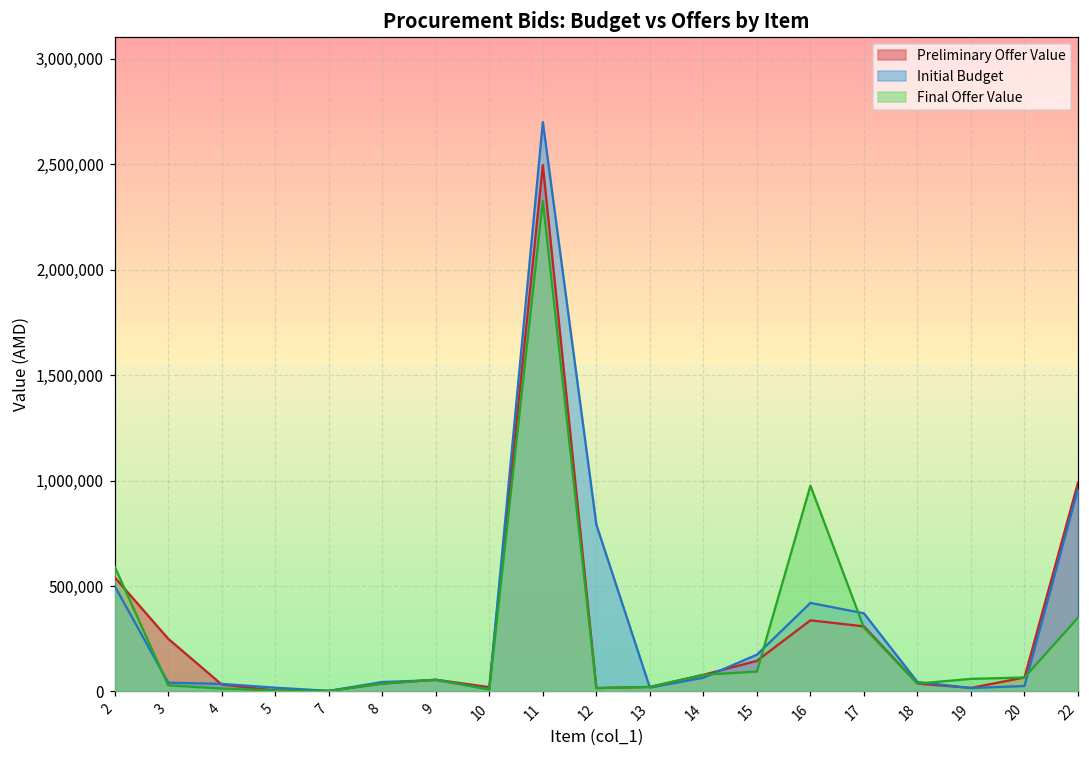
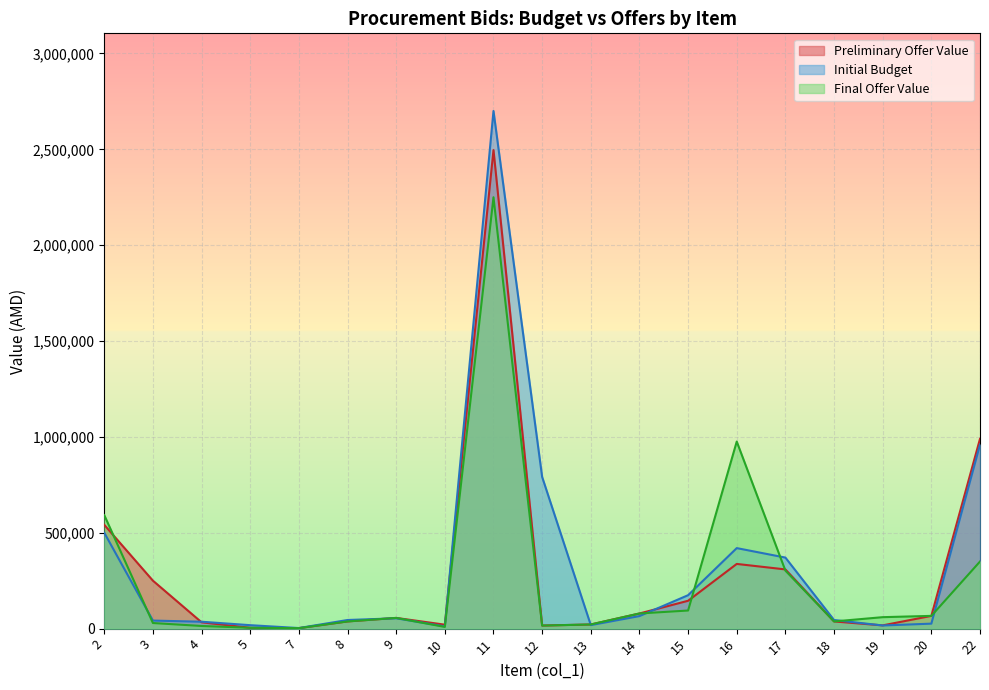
  {
    "Preliminary Offer Value": {
      "2": "540,000",
      "3": "250,000",
      "11": "2,500,000",
      "15": "150,000",
      "16": "340,000",
      "22": "990,000"
    },
    "Initial Budget": {
      "2": "500,000",
      "5": "20,000",
      "11": "2,700,000",
      "12": "790,000",
      "14": "70,000",
      "15": "170,000",
      "16": "420,000",
      "17": "370,000",
      "20": "30,000",
      "22": "960,000"
    },
    "Final Offer Value": {
      "2": "590,000",
      "4": "10,000",
-     "11": "2,330,000",
+     "11": "2,250,000",
      "15": "90,000",
      "16": "980,000",
      "19": "60,000",
      "22": "350,000"
    }
  }
